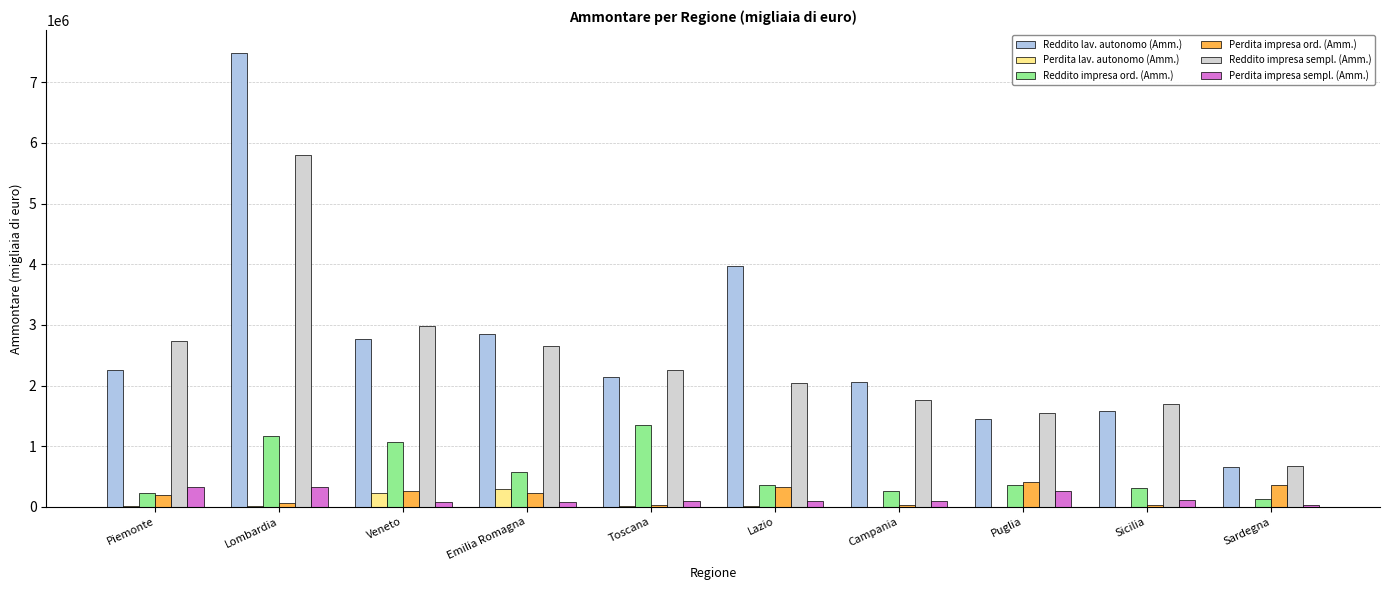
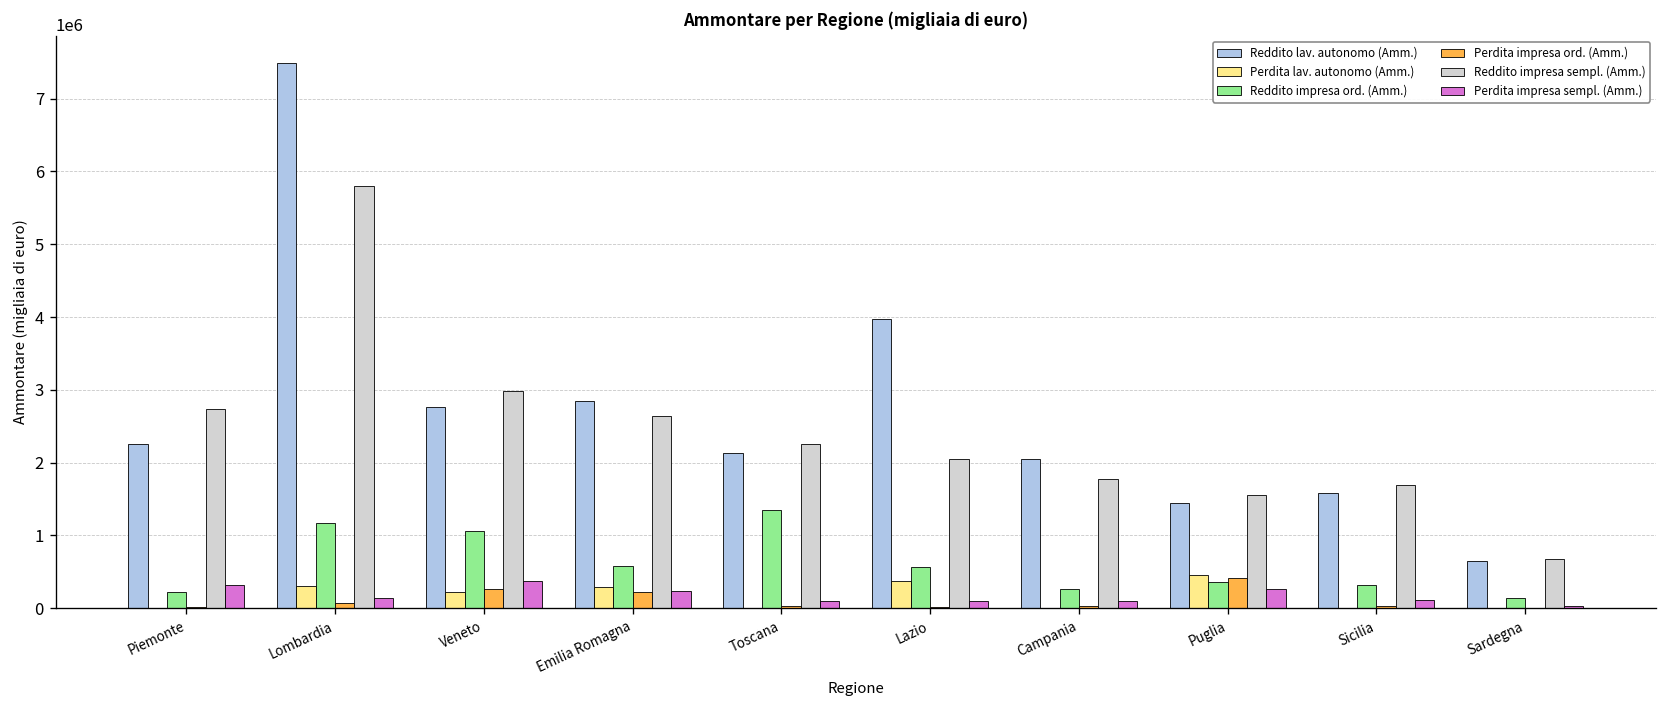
  {
    "Perdita lav. autonomo (Amm.)": {
-     "Lombardia": 0,
+     "Lombardia": 300000,
      "Veneto": 200000,
      "Emilia Romagna": 300000,
-     "Lazio": 0,
-     "Puglia": 0
+     "Lazio": 400000,
+     "Puglia": 500000
    },
    "Reddito impresa ord. (Amm.)": {
      "Piemonte": 200000,
      "Lombardia": 1200000,
      "Veneto": 1100000,
      "Emilia Romagna": 600000,
      "Toscana": 1300000,
-     "Lazio": 400000,
+     "Lazio": 600000,
      "Campania": 300000,
      "Puglia": 400000,
      "Sicilia": 300000,
      "Sardegna": 100000
    },
    "Perdita impresa ord. (Amm.)": {
-     "Piemonte": 200000,
+     "Piemonte": 0,
      "Lombardia": 100000,
      "Veneto": 300000,
      "Emilia Romagna": 200000,
-     "Lazio": 300000,
+     "Lazio": 0,
      "Puglia": 400000,
-     "Sardegna": 400000
+     "Sardegna": 0
    },
    "Perdita impresa sempl. (Amm.)": {
      "Piemonte": 300000,
-     "Lombardia": 300000,
-     "Veneto": 100000,
-     "Emilia Romagna": 100000,
+     "Lombardia": 100000,
+     "Veneto": 400000,
+     "Emilia Romagna": 200000,
      "Toscana": 100000,
      "Lazio": 100000,
      "Campania": 100000,
      "Puglia": 300000,
      "Sicilia": 100000
    }
  }
